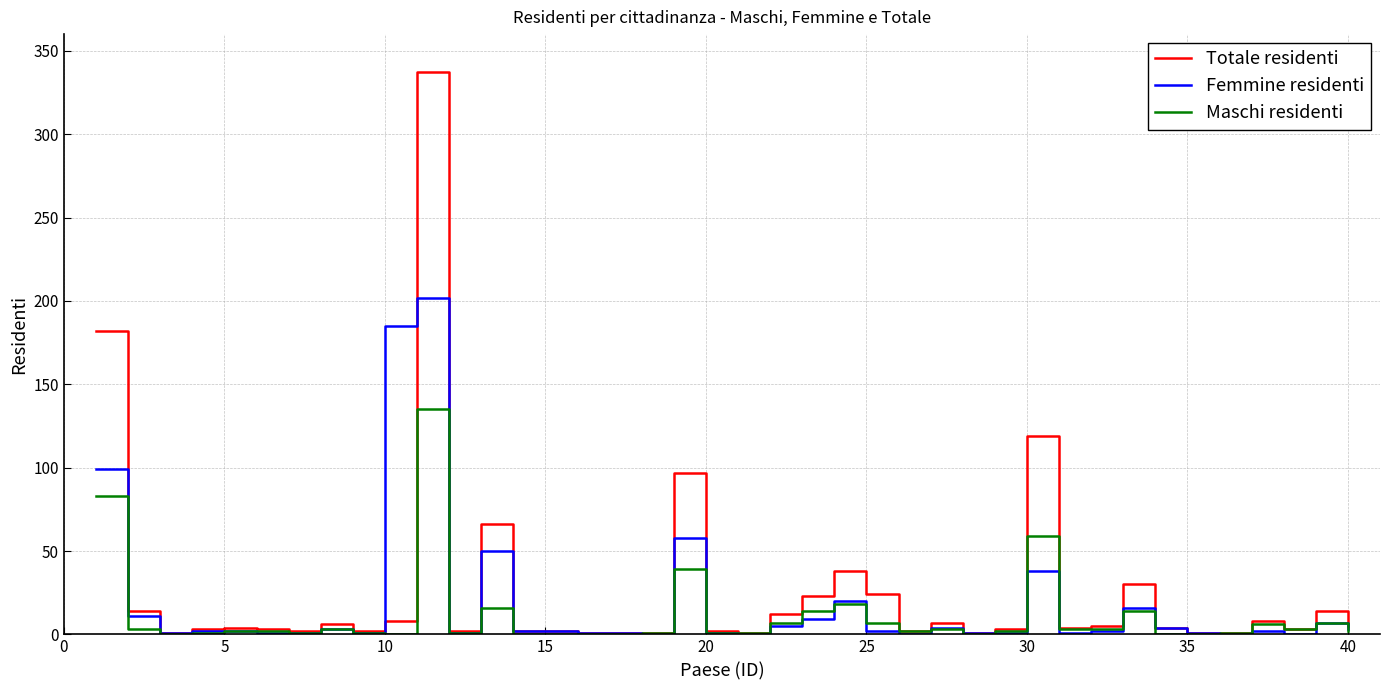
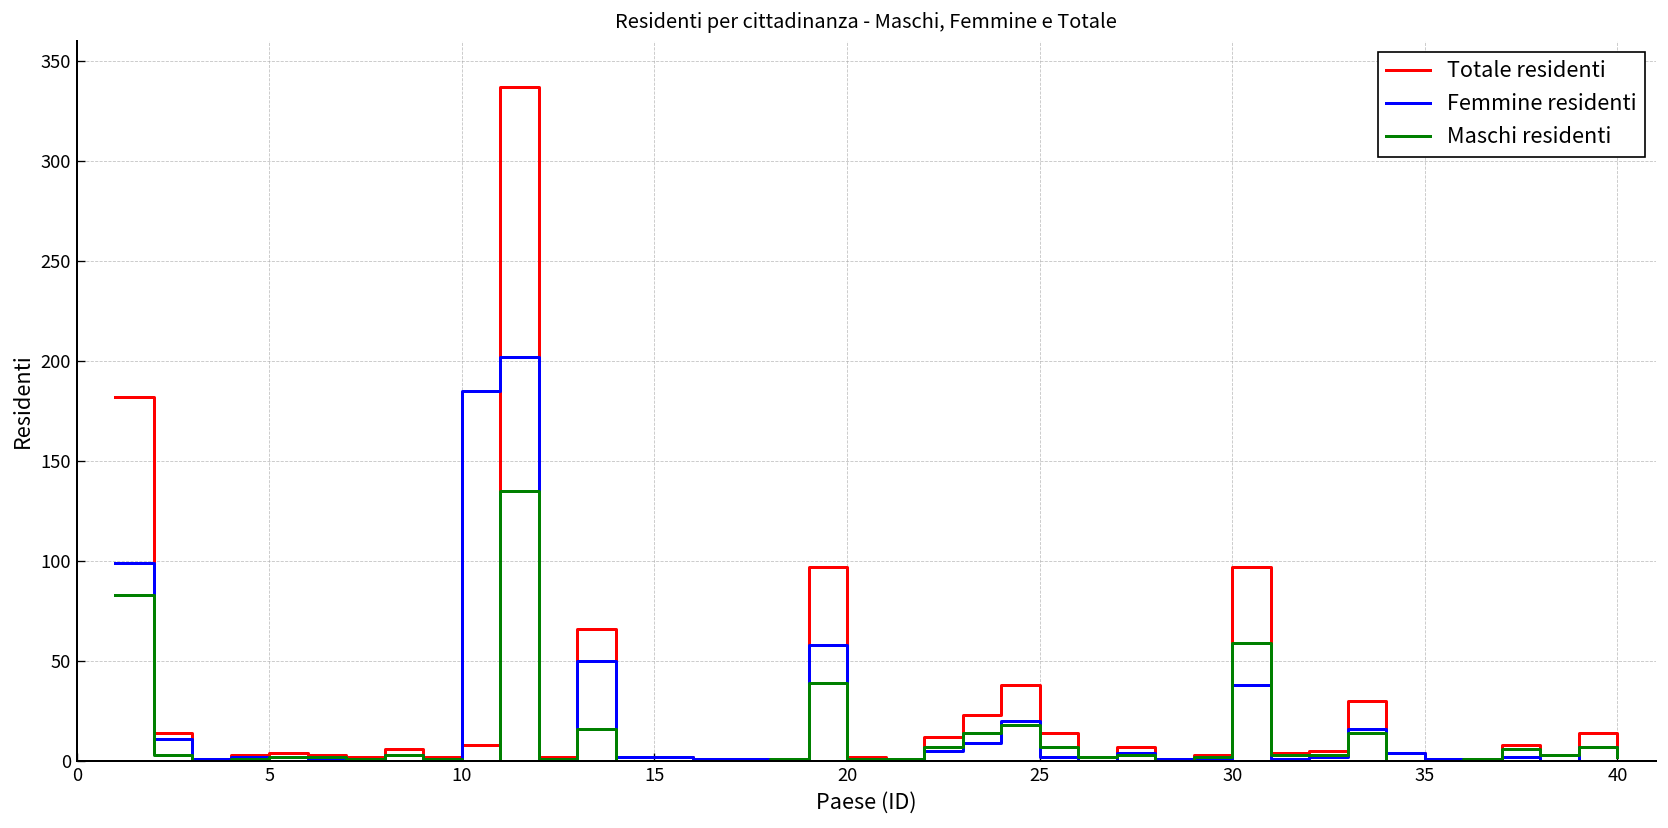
  {
    "Totale residenti": {
      "5": 4,
      "10": 8,
-     "25": 24,
-     "30": 119,
+     "25": 14,
+     "30": 97,
      "40": 5
    },
    "Femmine residenti": {
      "10": 185,
      "25": 2,
      "30": 38
    },
    "Maschi residenti": {
      "10": 0,
      "15": 0,
      "25": 7,
      "30": 59
    }
  }
